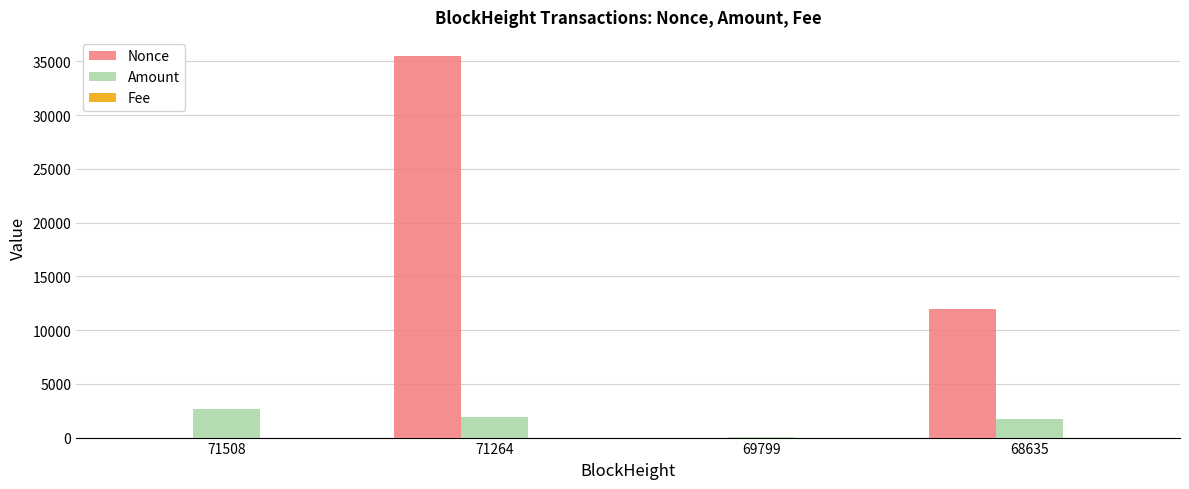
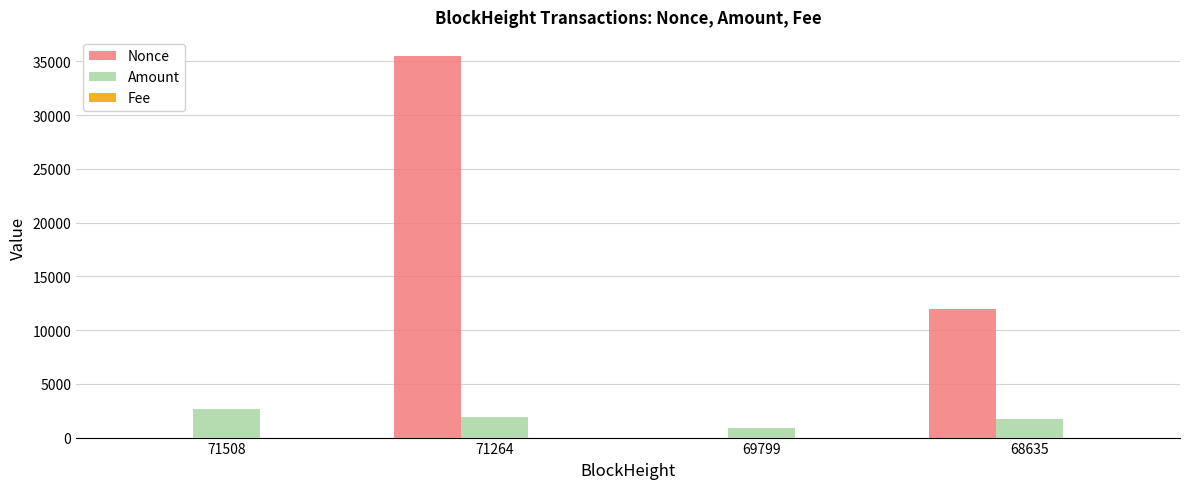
  {
    "Nonce": {
      "71264": 35500,
      "69799": 0,
      "68635": 11900
    },
    "Amount": {
      "71508": 2700,
      "71264": 1900,
-     "69799": 0,
+     "69799": 900,
      "68635": 1700
    }
  }
